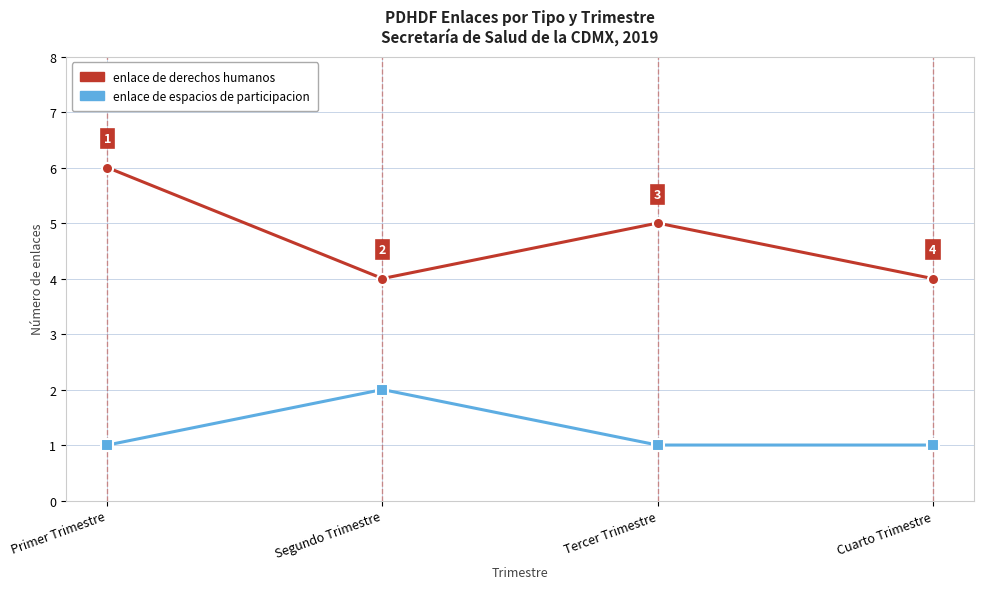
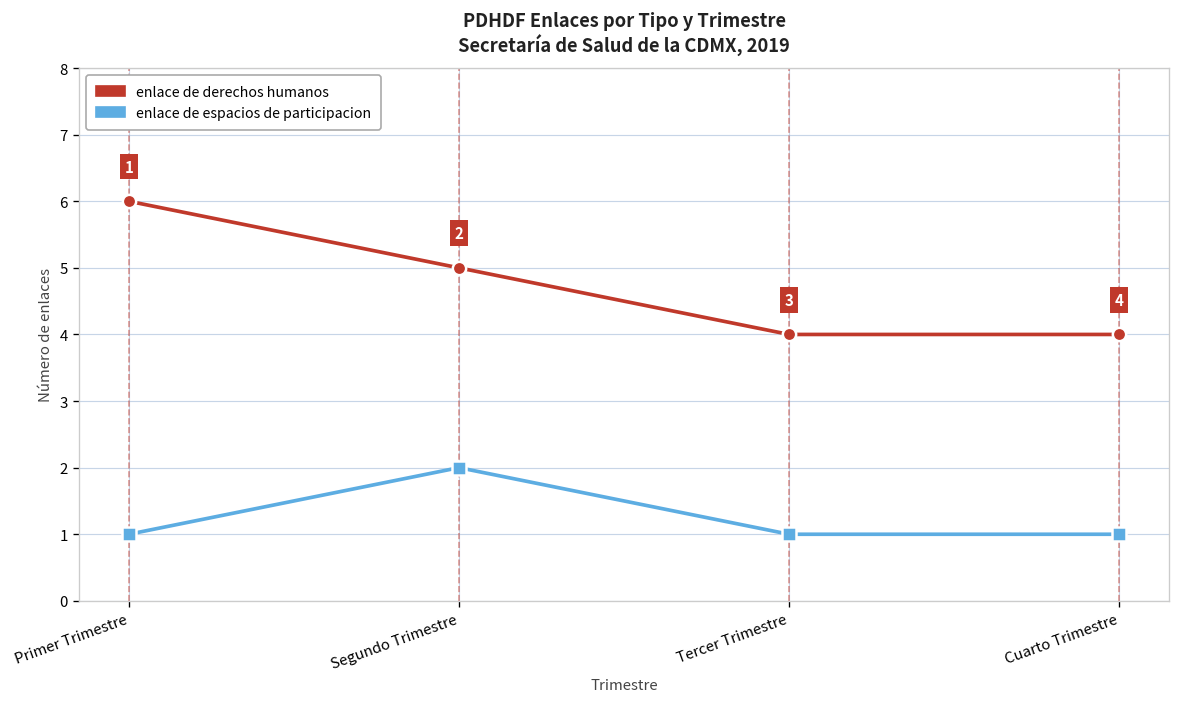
  {
    "enlace de derechos humanos": {
-     "Segundo Trimestre": 4,
-     "Tercer Trimestre": 5
+     "Segundo Trimestre": 5,
+     "Tercer Trimestre": 4
    },
    "enlace de espacios de participacion": {
      "Primer Trimestre": 1,
      "Segundo Trimestre": 2,
      "Tercer Trimestre": 1,
      "Cuarto Trimestre": 1
    }
  }
